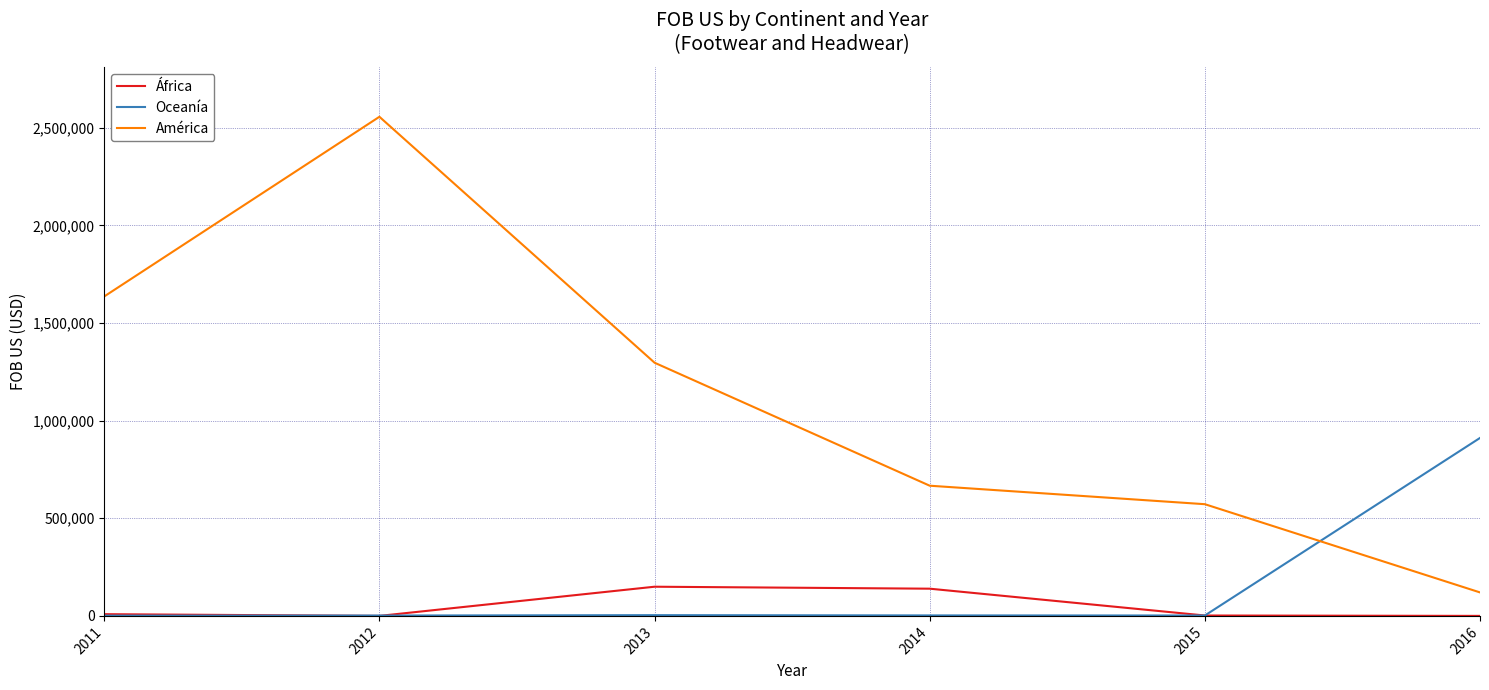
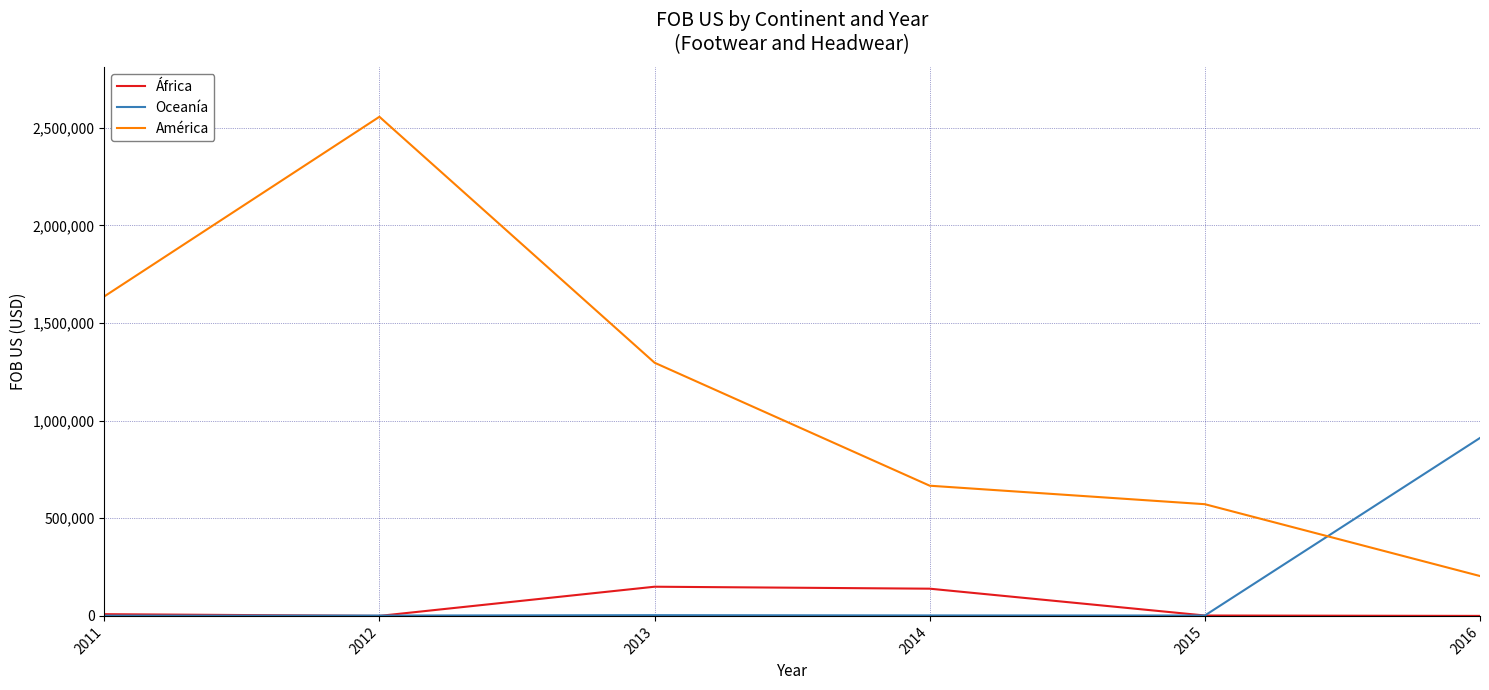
  {
    "África": {
      "2013": "150,000",
      "2014": "140,000",
      "2016": "0"
    },
    "Oceanía": {
      "2013": "0",
      "2014": "0",
      "2016": "910,000"
    },
    "América": {
      "2011": "1,640,000",
      "2012": "2,560,000",
      "2013": "1,300,000",
      "2014": "670,000",
      "2015": "570,000",
-     "2016": "120,000"
+     "2016": "200,000"
    }
  }
